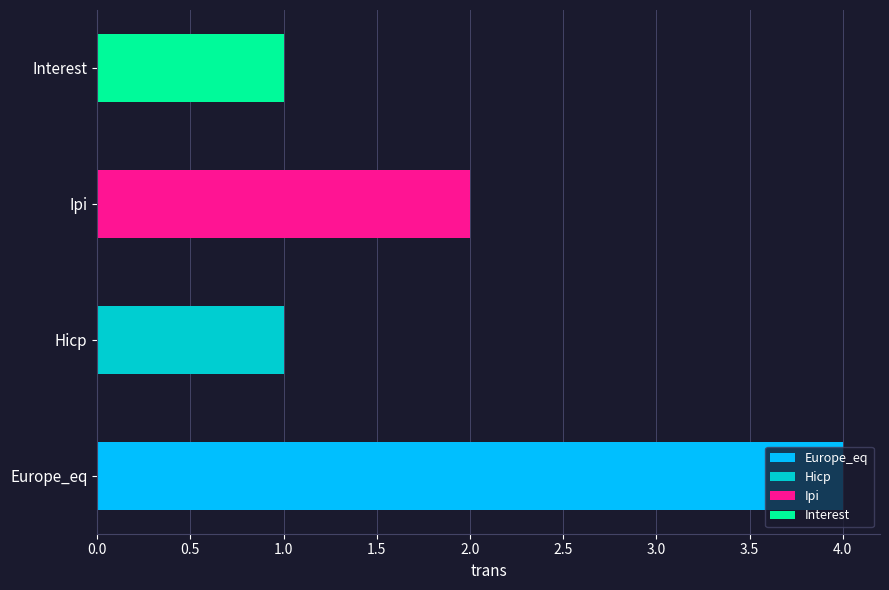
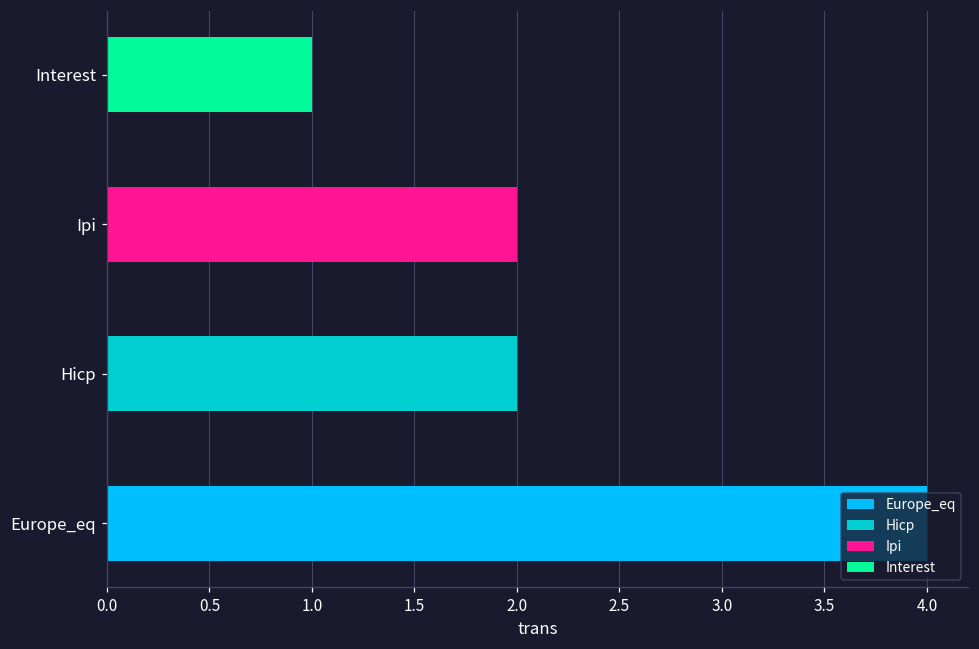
  {
    "Interest": 1,
    "Ipi": 2,
-   "Hicp": 1
+   "Hicp": 2
  }
